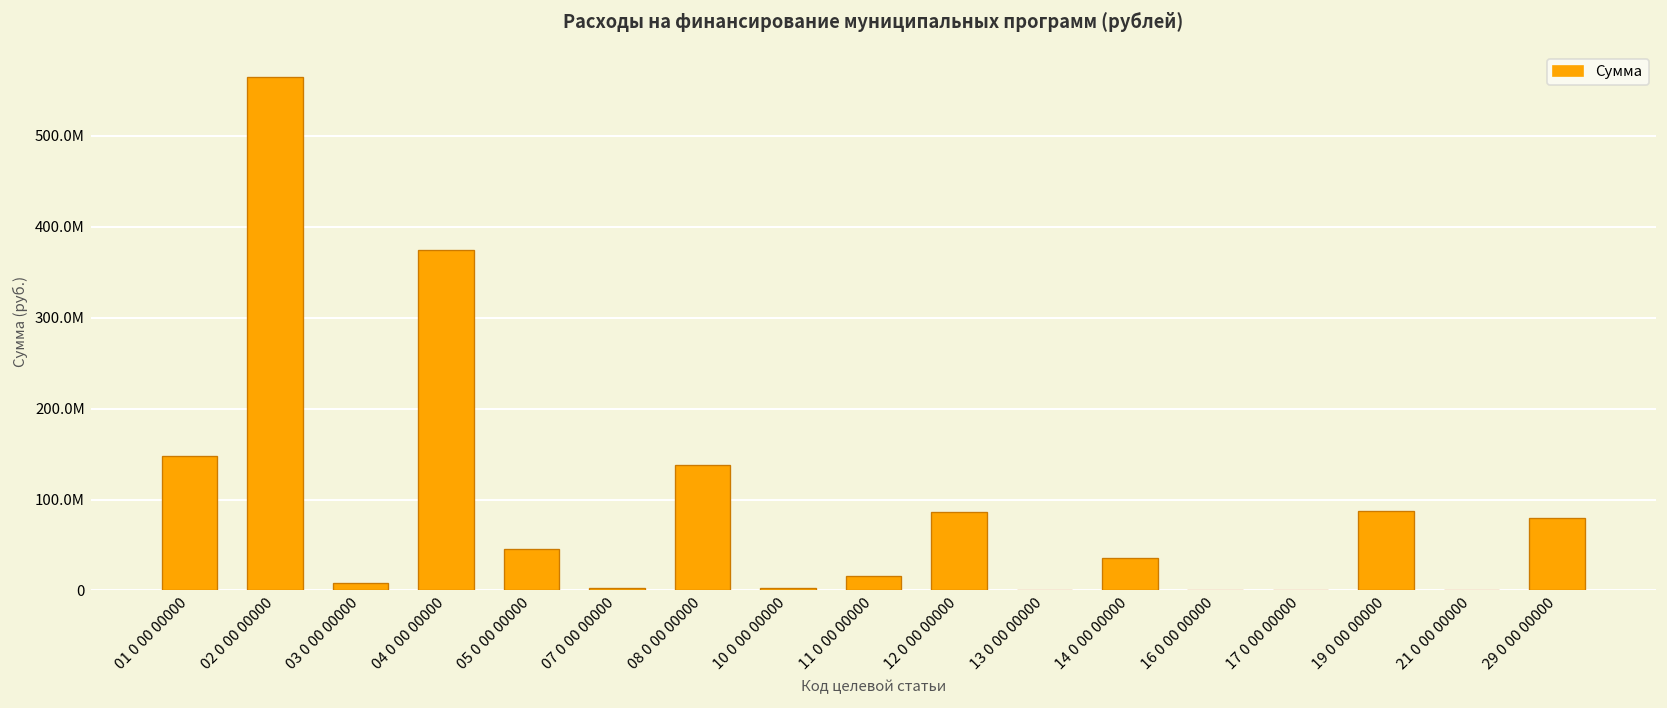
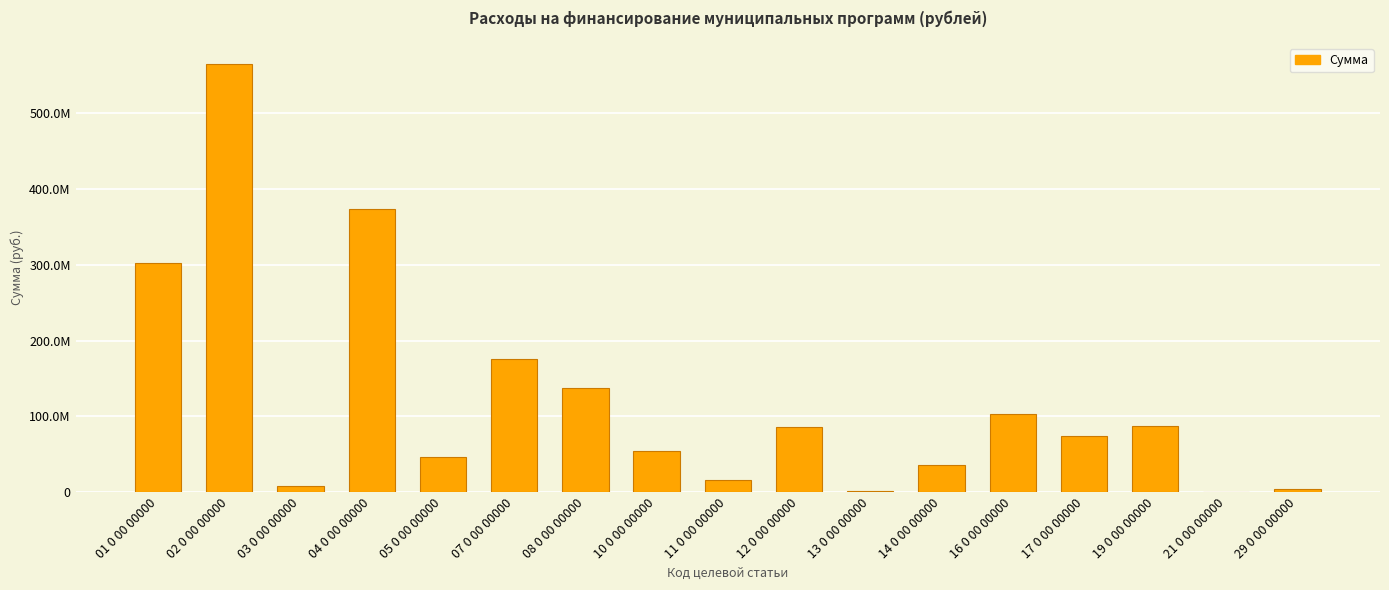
  {
-   "01 0 00 00000": 150000000,
+   "01 0 00 00000": 300000000,
    "02 0 00 00000": 560000000,
    "03 0 00 00000": 10000000,
    "04 0 00 00000": 370000000,
    "05 0 00 00000": 50000000,
-   "07 0 00 00000": 0,
+   "07 0 00 00000": 180000000,
    "08 0 00 00000": 140000000,
-   "10 0 00 00000": 0,
+   "10 0 00 00000": 50000000,
    "11 0 00 00000": 20000000,
    "12 0 00 00000": 90000000,
    "14 0 00 00000": 40000000,
-   "16 0 00 00000": 0,
-   "17 0 00 00000": 0,
+   "16 0 00 00000": 100000000,
+   "17 0 00 00000": 70000000,
    "19 0 00 00000": 90000000,
-   "29 0 00 00000": 80000000
+   "29 0 00 00000": 0
  }
